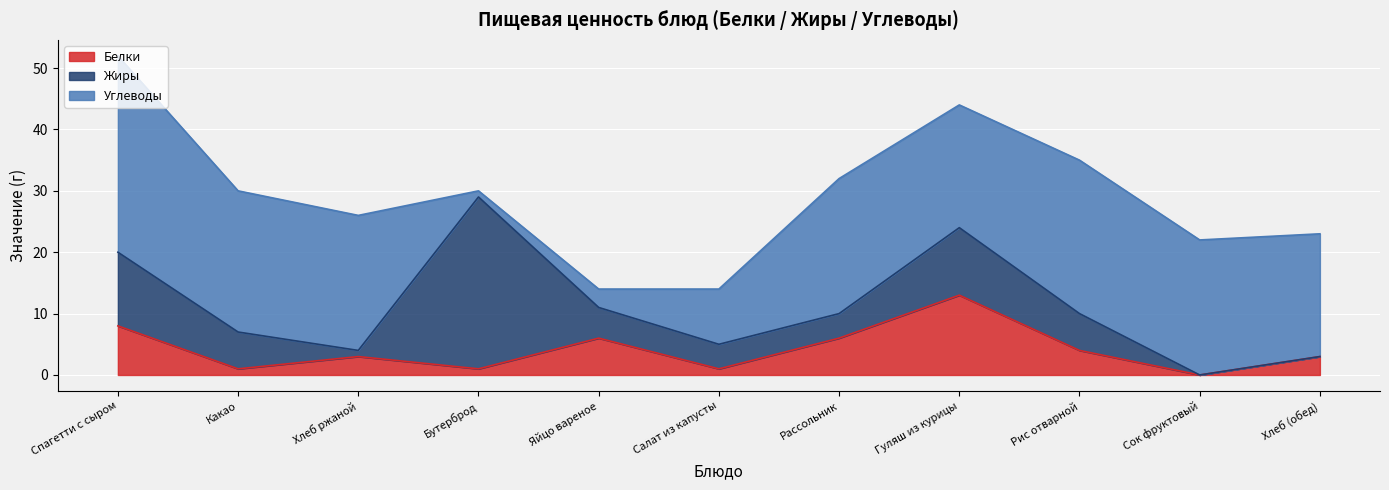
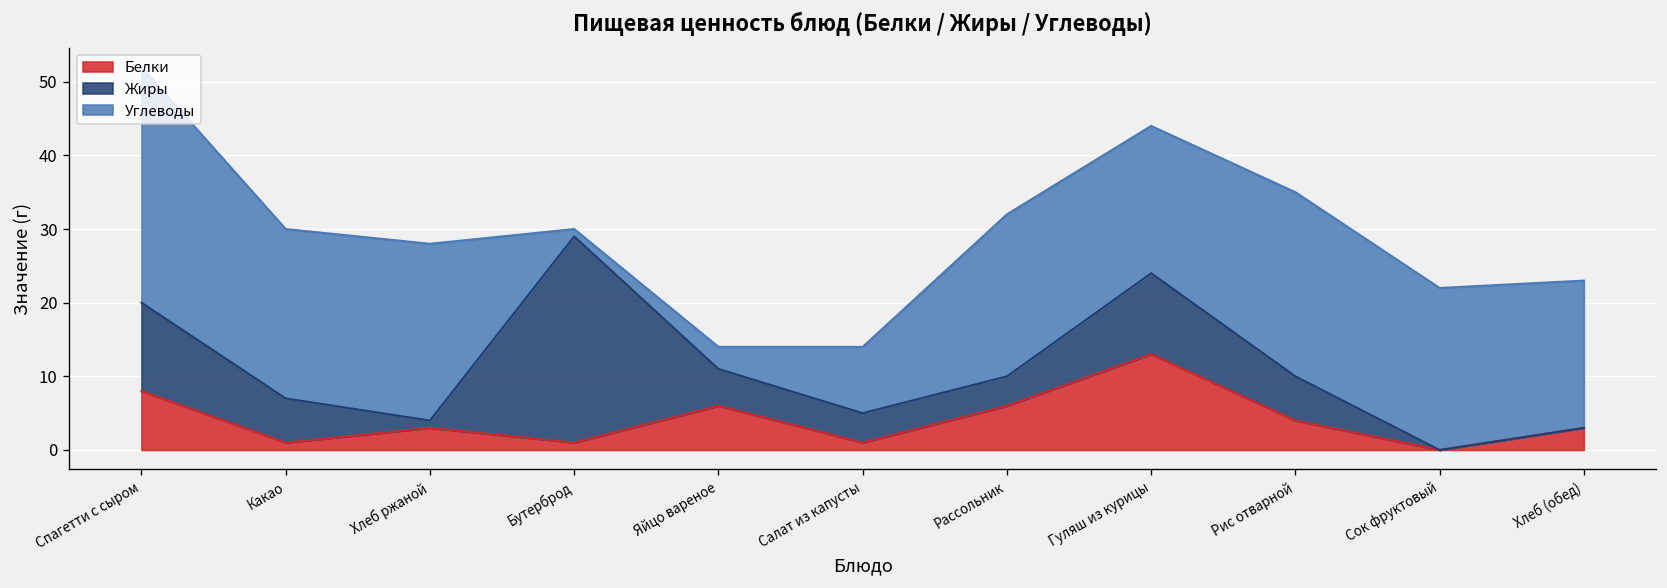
  {
    "Белки": {
      "Спагетти с сыром": 8,
      "Какао": 1,
      "Хлеб ржаной": 3,
      "Бутерброд": 1,
      "Яйцо вареное": 6,
      "Салат из капусты": 1,
      "Рассольник": 6,
      "Гуляш из курицы": 13,
      "Рис отварной": 4
    },
    "Жиры": {
      "Спагетти с сыром": 12,
      "Какао": 6,
      "Хлеб ржаной": 1,
      "Бутерброд": 28,
      "Яйцо вареное": 5,
      "Салат из капусты": 4,
      "Рассольник": 4,
      "Гуляш из курицы": 11,
      "Рис отварной": 6
    },
    "Углеводы": {
      "Какао": 23,
-     "Хлеб ржаной": 22,
+     "Хлеб ржаной": 24,
      "Бутерброд": 1,
      "Яйцо вареное": 3,
      "Салат из капусты": 9,
      "Рассольник": 22,
      "Гуляш из курицы": 20,
      "Рис отварной": 25,
      "Сок фруктовый": 22,
      "Хлеб (обед)": 20
    }
  }
